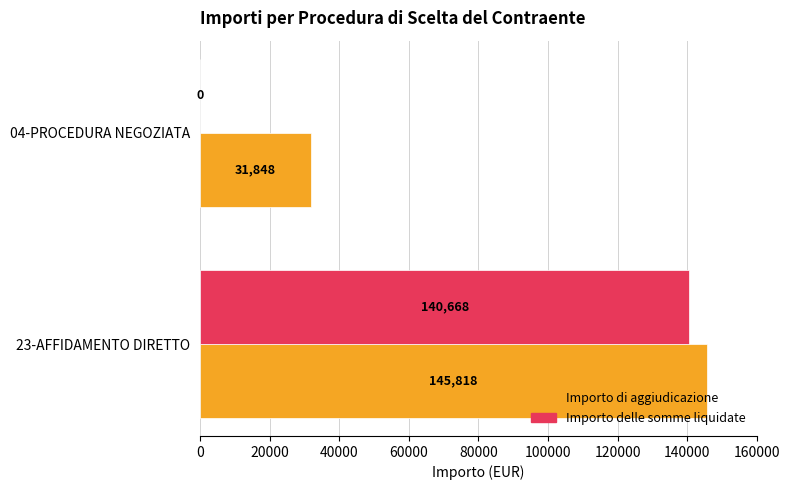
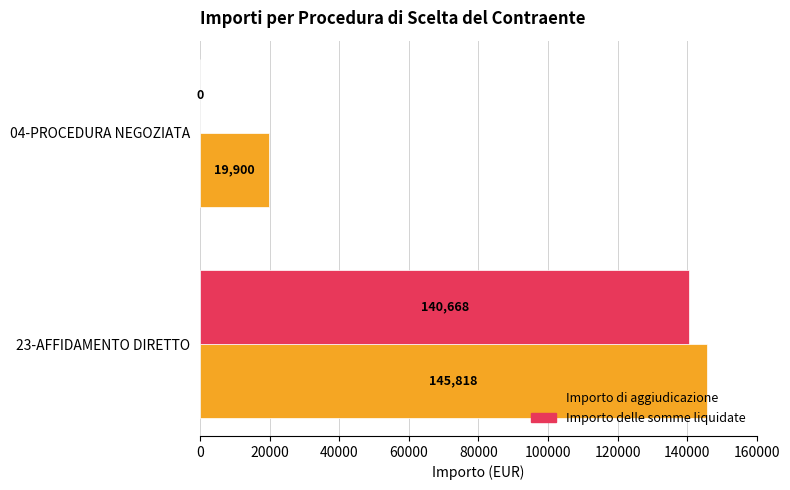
  {
    "Importo di aggiudicazione": {
-     "04-PROCEDURA NEGOZIATA": "31,848",
+     "04-PROCEDURA NEGOZIATA": "19,900",
      "23-AFFIDAMENTO DIRETTO": "145,818"
    },
    "Importo delle somme liquidate": {
      "04-PROCEDURA NEGOZIATA": "0",
      "23-AFFIDAMENTO DIRETTO": "140,668"
    }
  }
